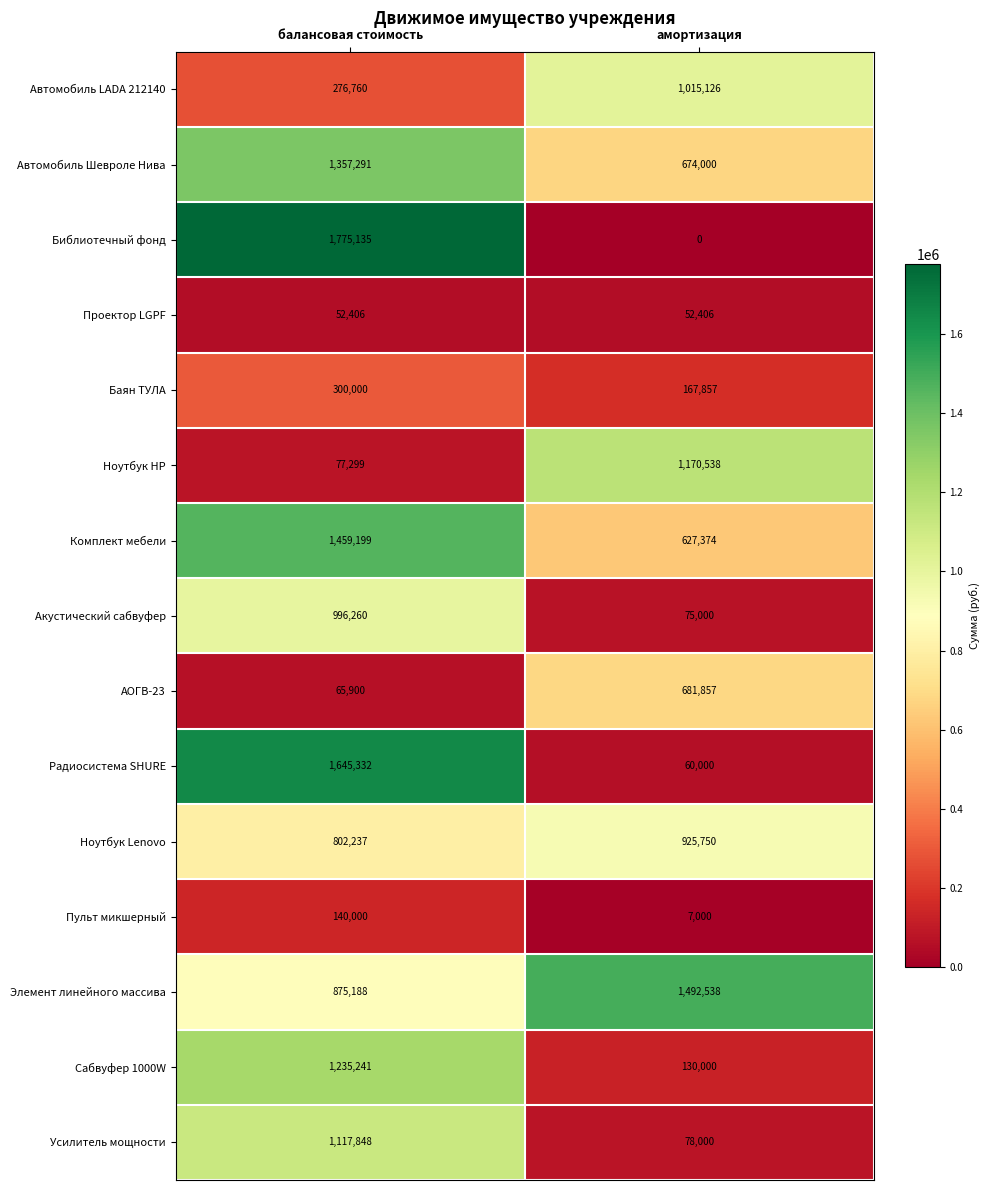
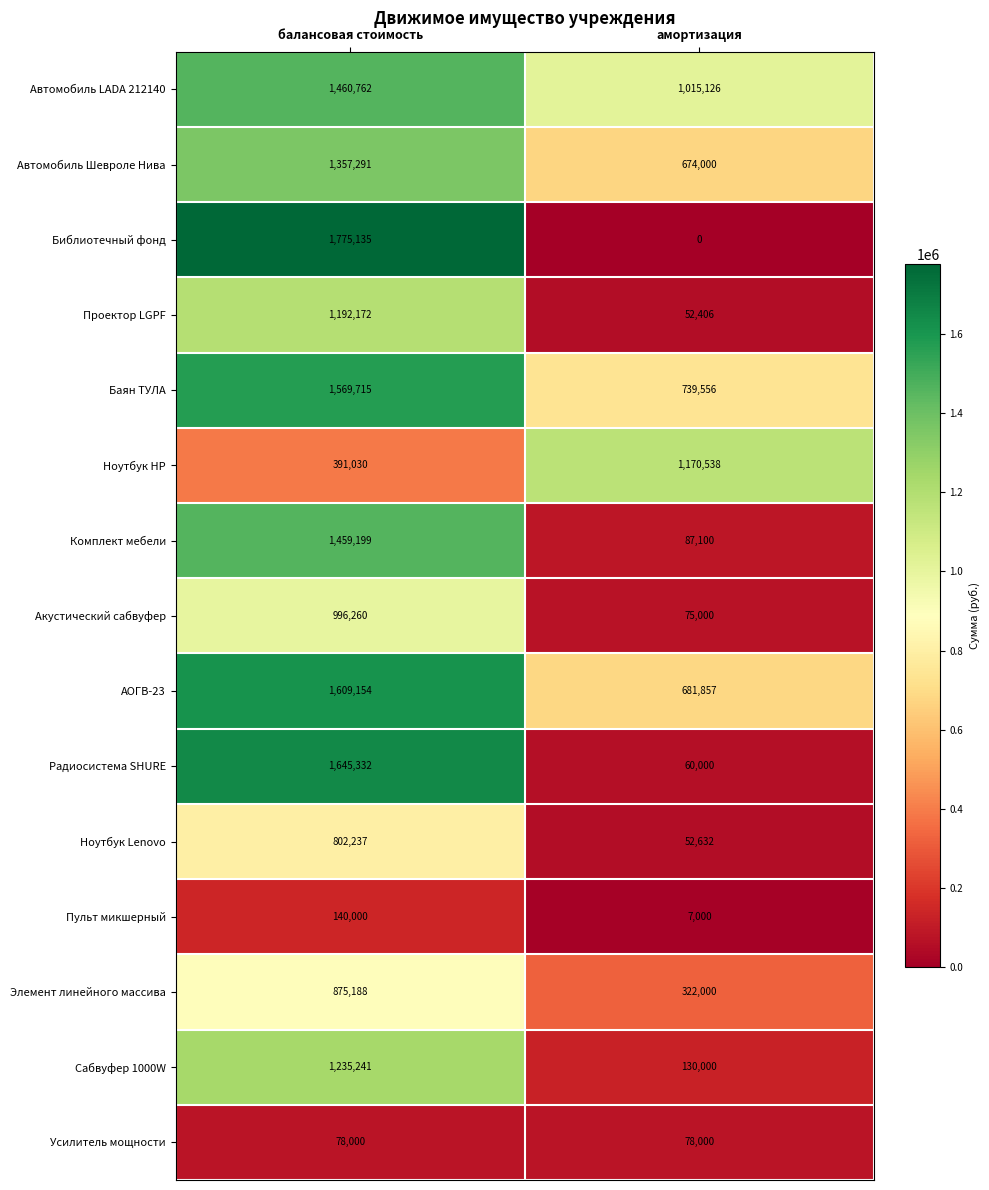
  {
    "Автомобиль LADA 212140": {
-     "балансовая стоимость": "276,760",
+     "балансовая стоимость": "1,460,762",
      "амортизация": "1,015,126"
    },
    "Автомобиль Шевроле Нива": {
      "балансовая стоимость": "1,357,291",
      "амортизация": "674,000"
    },
    "Библиотечный фонд": {
      "балансовая стоимость": "1,775,135",
      "амортизация": "0"
    },
    "Проектор LGPF": {
-     "балансовая стоимость": "52,406",
+     "балансовая стоимость": "1,192,172",
      "амортизация": "52,406"
    },
    "Баян ТУЛА": {
-     "балансовая стоимость": "300,000",
-     "амортизация": "167,857"
+     "балансовая стоимость": "1,569,715",
+     "амортизация": "739,556"
    },
    "Ноутбук HP": {
-     "балансовая стоимость": "77,299",
+     "балансовая стоимость": "391,030",
      "амортизация": "1,170,538"
    },
    "Комплект мебели": {
      "балансовая стоимость": "1,459,199",
-     "амортизация": "627,374"
+     "амортизация": "87,100"
    },
    "Акустический сабвуфер": {
      "балансовая стоимость": "996,260",
      "амортизация": "75,000"
    },
    "АОГВ-23": {
-     "балансовая стоимость": "65,900",
+     "балансовая стоимость": "1,609,154",
      "амортизация": "681,857"
    },
    "Радиосистема SHURE": {
      "балансовая стоимость": "1,645,332",
      "амортизация": "60,000"
    },
    "Ноутбук Lenovo": {
      "балансовая стоимость": "802,237",
-     "амортизация": "925,750"
+     "амортизация": "52,632"
    },
    "Пульт микшерный": {
      "балансовая стоимость": "140,000",
      "амортизация": "7,000"
    },
    "Элемент линейного массива": {
      "балансовая стоимость": "875,188",
-     "амортизация": "1,492,538"
+     "амортизация": "322,000"
    },
    "Сабвуфер 1000W": {
      "балансовая стоимость": "1,235,241",
      "амортизация": "130,000"
    },
    "Усилитель мощности": {
-     "балансовая стоимость": "1,117,848",
+     "балансовая стоимость": "78,000",
      "амортизация": "78,000"
    }
  }
